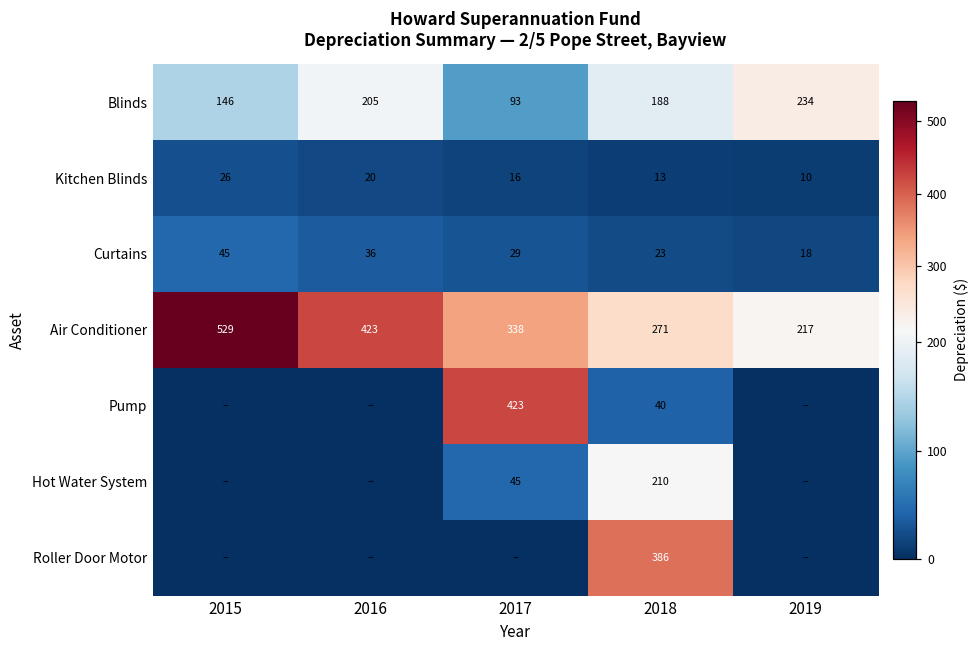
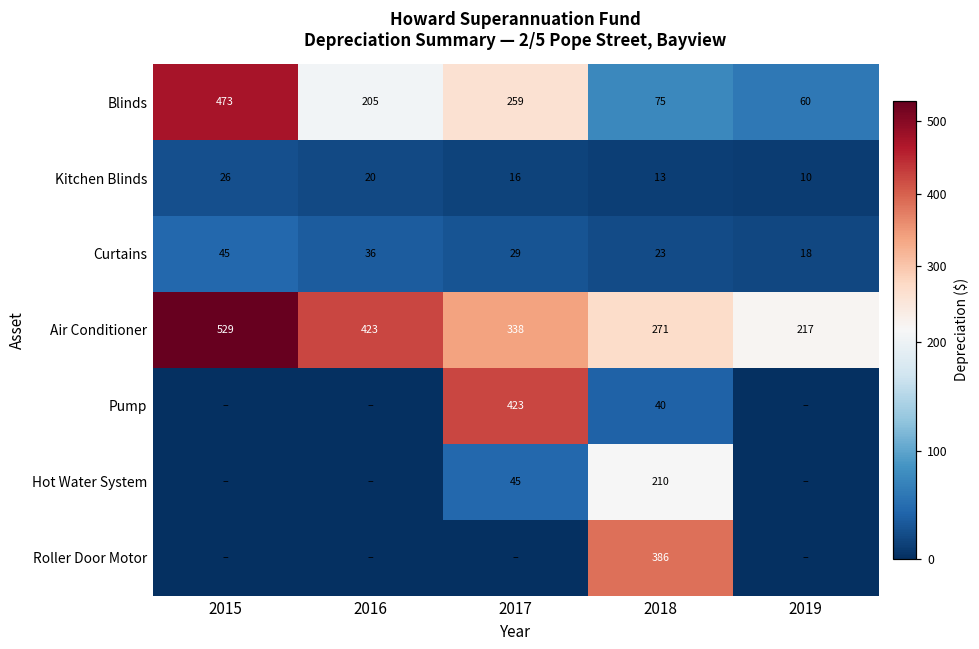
  {
    "Blinds": {
-     "2015": 146,
+     "2015": 473,
      "2016": 205,
-     "2017": 93,
-     "2018": 188,
-     "2019": 234
+     "2017": 259,
+     "2018": 75,
+     "2019": 60
    },
    "Kitchen Blinds": {
      "2015": 26,
      "2016": 20,
      "2017": 16,
      "2018": 13,
      "2019": 10
    },
    "Curtains": {
      "2015": 45,
      "2016": 36,
      "2017": 29,
      "2018": 23,
      "2019": 18
    },
    "Air Conditioner": {
      "2015": 529,
      "2016": 423,
      "2017": 338,
      "2018": 271,
      "2019": 217
    },
    "Pump": {
      "2017": 423,
      "2018": 40
    },
    "Hot Water System": {
      "2017": 45,
      "2018": 210
    },
    "Roller Door Motor": {
      "2018": 386
    }
  }
